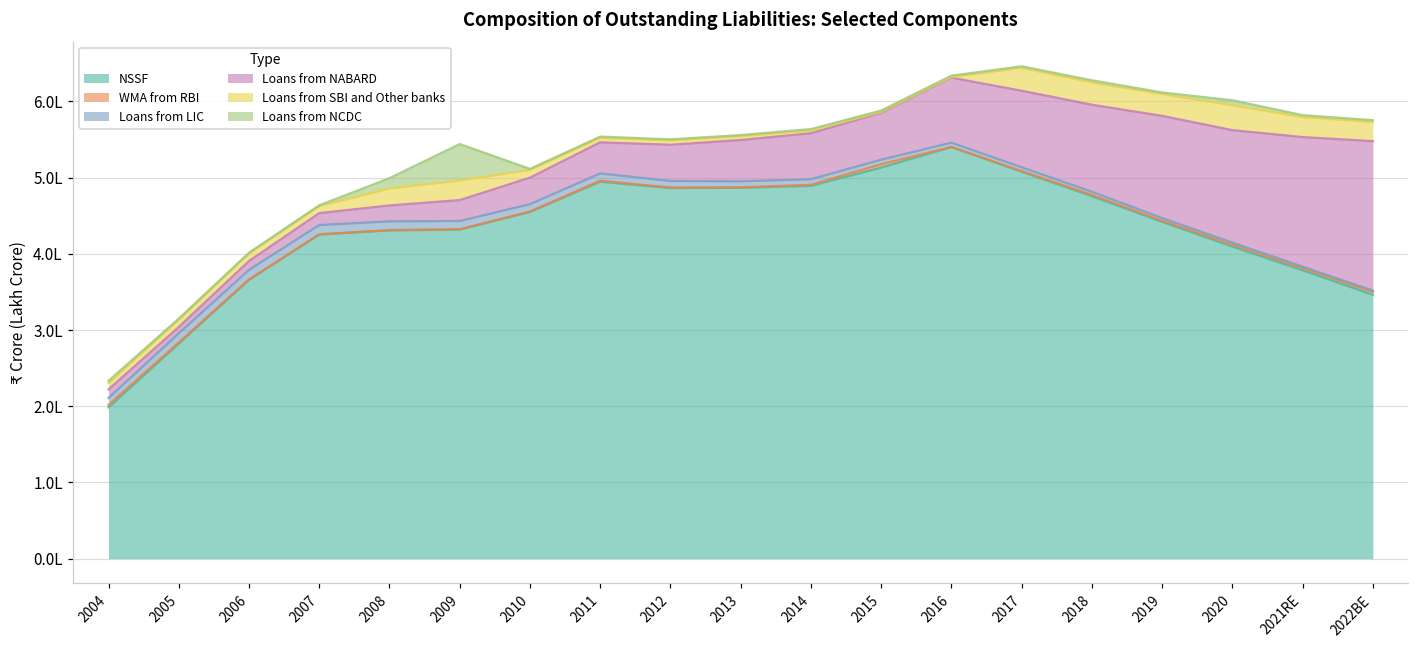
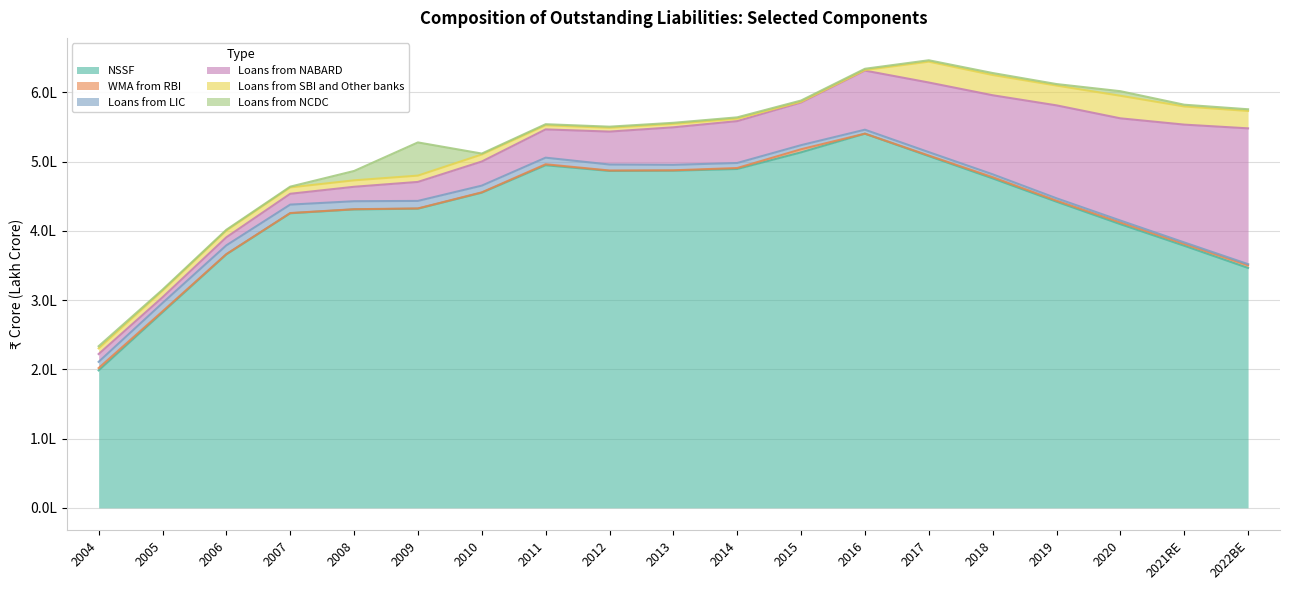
  {
    "WMA from RBI": {
      "2015": "0.0L"
    },
    "Loans from NABARD": {
      "2004": "0.1L",
      "2005": "0.1L",
      "2006": "0.1L",
      "2007": "0.2L",
      "2008": "0.2L",
      "2009": "0.3L",
      "2010": "0.3L",
      "2011": "0.4L",
      "2012": "0.5L",
      "2013": "0.5L",
      "2017": "1.0L",
      "2018": "1.1L",
      "2019": "1.3L",
      "2020": "1.5L",
      "2021RE": "1.7L",
      "2022BE": "2.0L"
    },
    "Loans from SBI and Other banks": {
-     "2008": "0.2L",
-     "2009": "0.3L",
+     "2008": "0.1L",
+     "2009": "0.1L",
      "2020": "0.3L"
    },
    "Loans from NCDC": {
      "2008": "0.1L",
      "2009": "0.5L",
      "2020": "0.1L"
    }
  }
